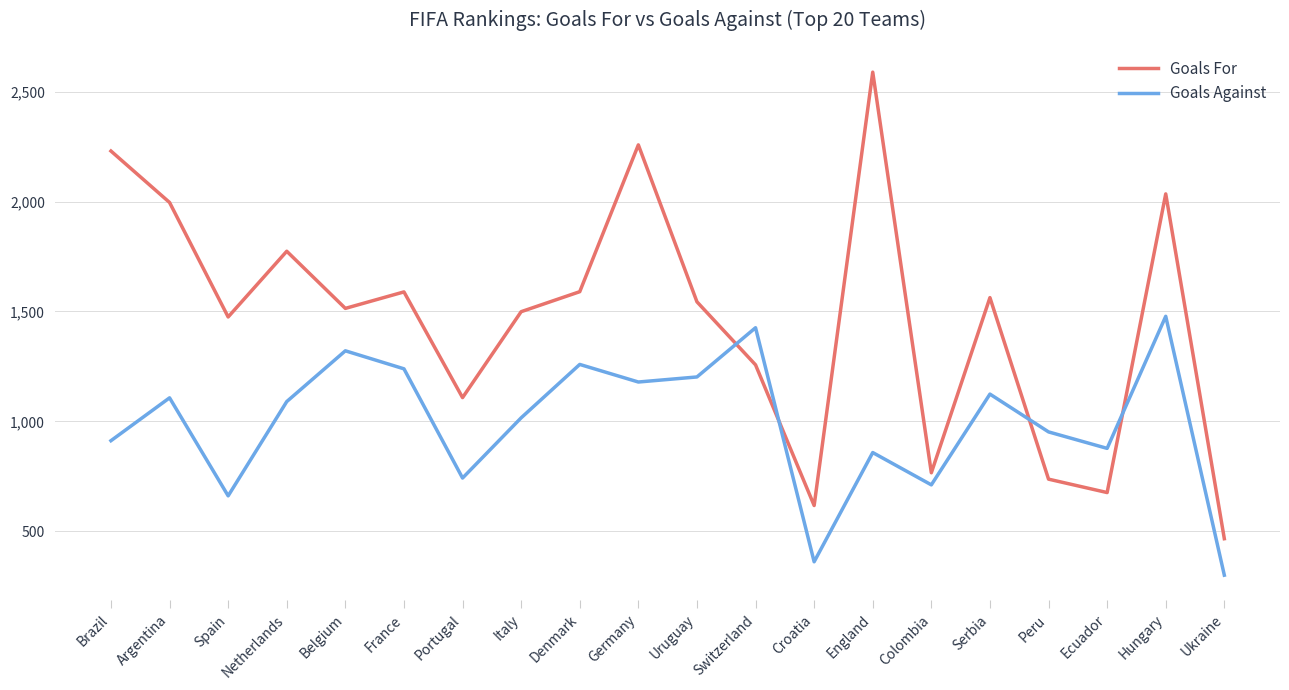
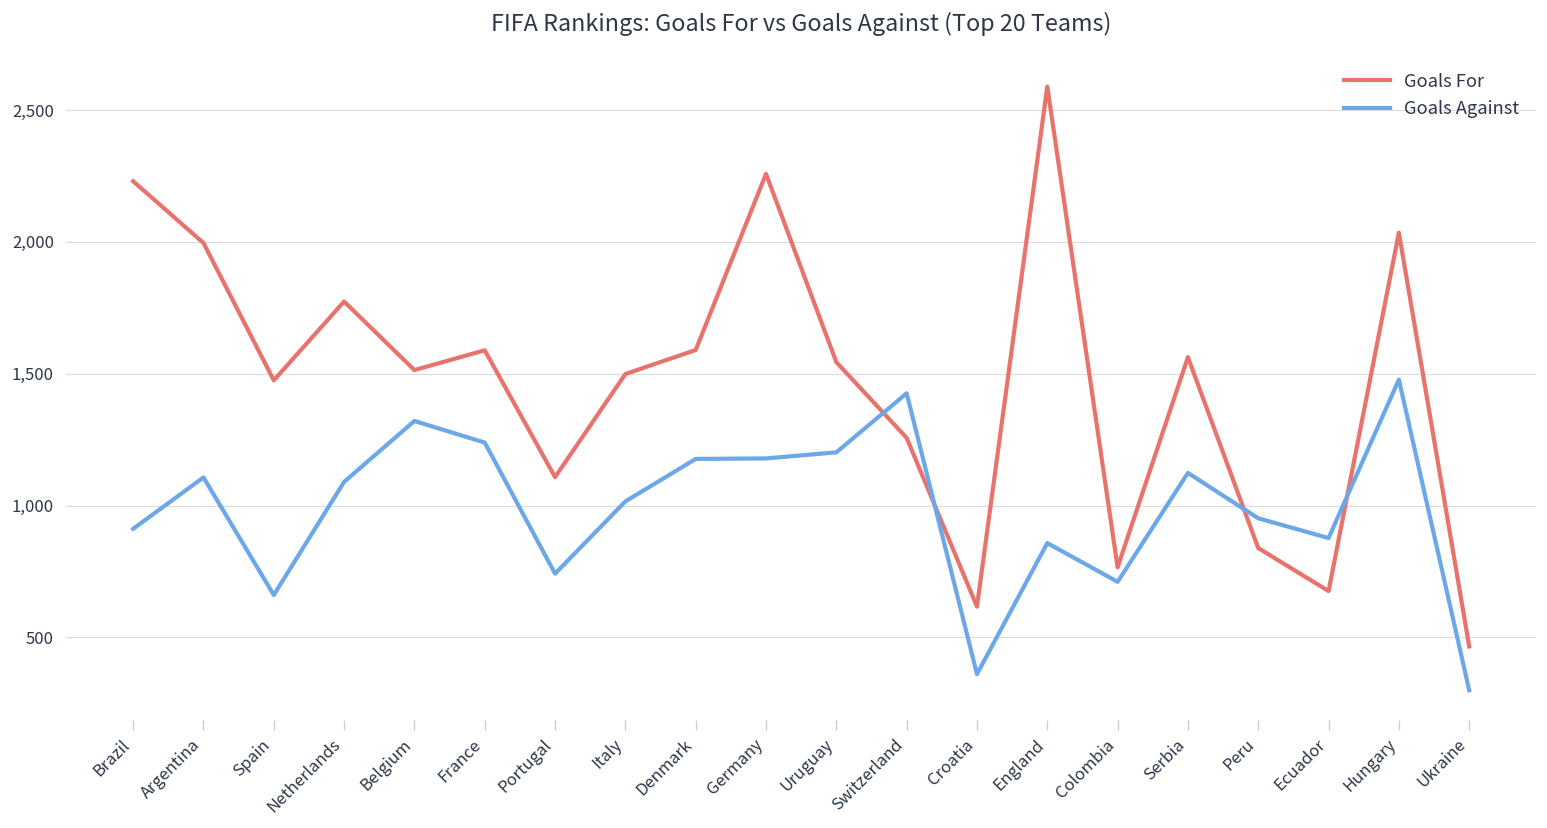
  {
    "Goals For": {
      "Brazil": "2,230",
      "Argentina": "2,000",
      "Spain": "1,480",
      "Netherlands": "1,770",
      "Belgium": "1,510",
      "France": "1,590",
      "Portugal": "1,110",
      "Italy": "1,500",
      "Denmark": "1,590",
      "Germany": "2,260",
      "Uruguay": "1,540",
      "Switzerland": "1,260",
      "Croatia": "620",
      "England": "2,590",
      "Colombia": "770",
      "Serbia": "1,560",
-     "Peru": "740",
+     "Peru": "840",
      "Ecuador": "680",
      "Hungary": "2,040",
      "Ukraine": "470"
    },
    "Goals Against": {
      "Brazil": "910",
      "Argentina": "1,110",
      "Spain": "660",
      "Netherlands": "1,090",
      "Belgium": "1,320",
      "France": "1,240",
      "Portugal": "740",
      "Italy": "1,020",
-     "Denmark": "1,260",
+     "Denmark": "1,180",
      "Germany": "1,180",
      "Uruguay": "1,200",
      "Switzerland": "1,430",
      "Croatia": "360",
      "England": "860",
      "Colombia": "710",
      "Serbia": "1,120",
      "Peru": "950",
      "Ecuador": "880",
      "Hungary": "1,480",
      "Ukraine": "300"
    }
  }
